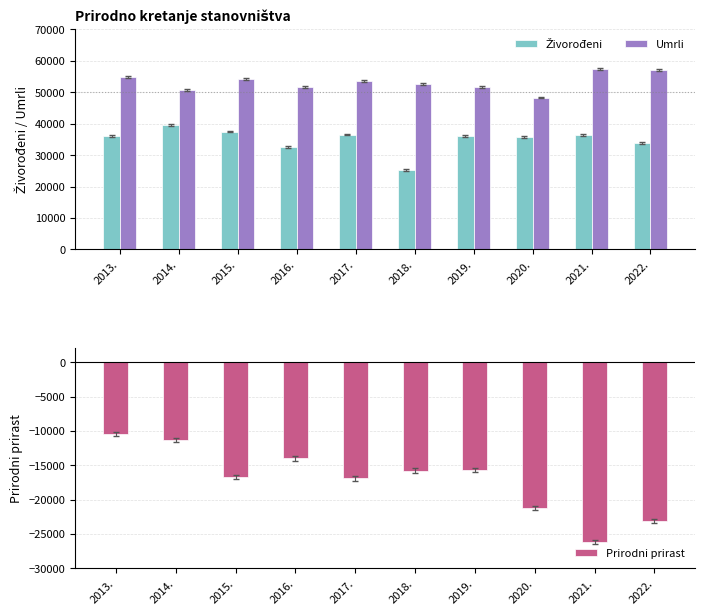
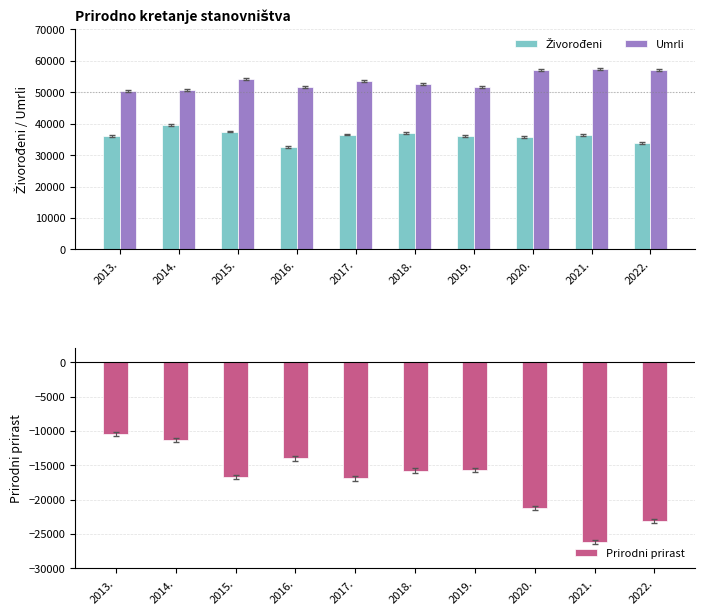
  {
    "Prirodno kretanje stanovništva": {
      "Živorođeni": {
        "2013.": 36000,
        "2014.": 40000,
        "2015.": 38000,
        "2016.": 33000,
        "2017.": 37000,
-       "2018.": 25000,
+       "2018.": 37000,
        "2019.": 36000,
        "2020.": 36000,
        "2021.": 37000,
        "2022.": 34000
      },
      "Umrli": {
-       "2013.": 55000,
+       "2013.": 50000,
        "2014.": 51000,
        "2015.": 54000,
        "2016.": 52000,
        "2017.": 53000,
        "2018.": 53000,
        "2019.": 52000,
-       "2020.": 48000,
+       "2020.": 57000,
        "2021.": 57000,
        "2022.": 57000
      }
    }
  }
